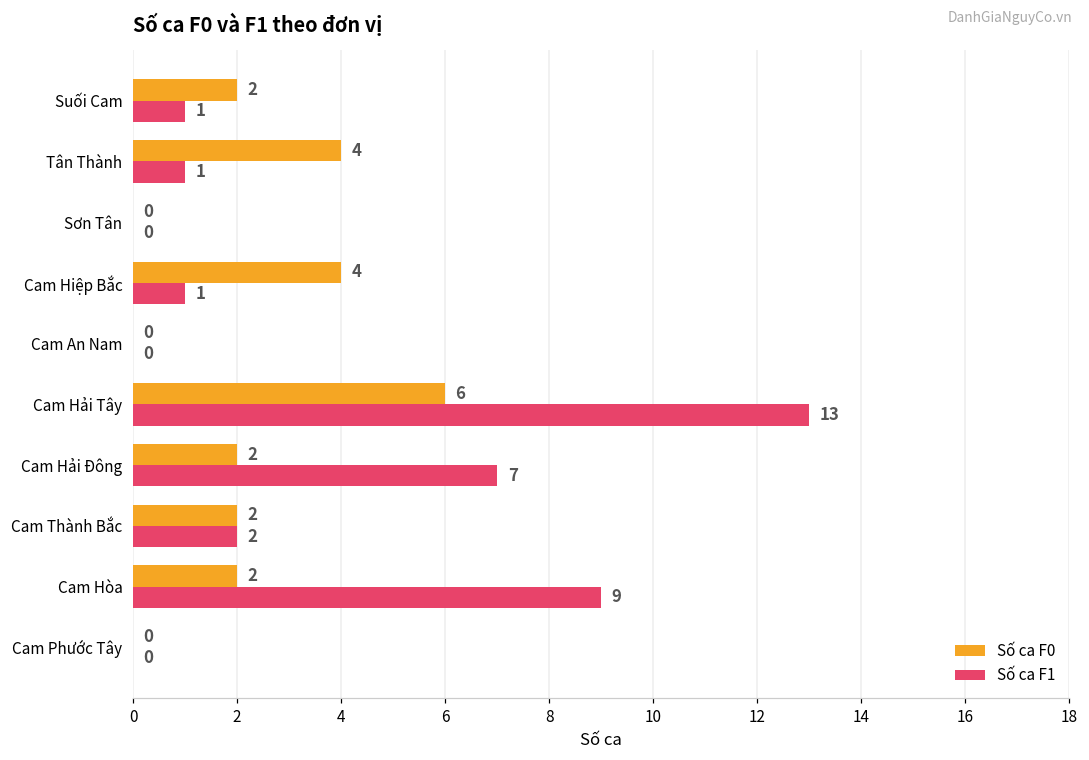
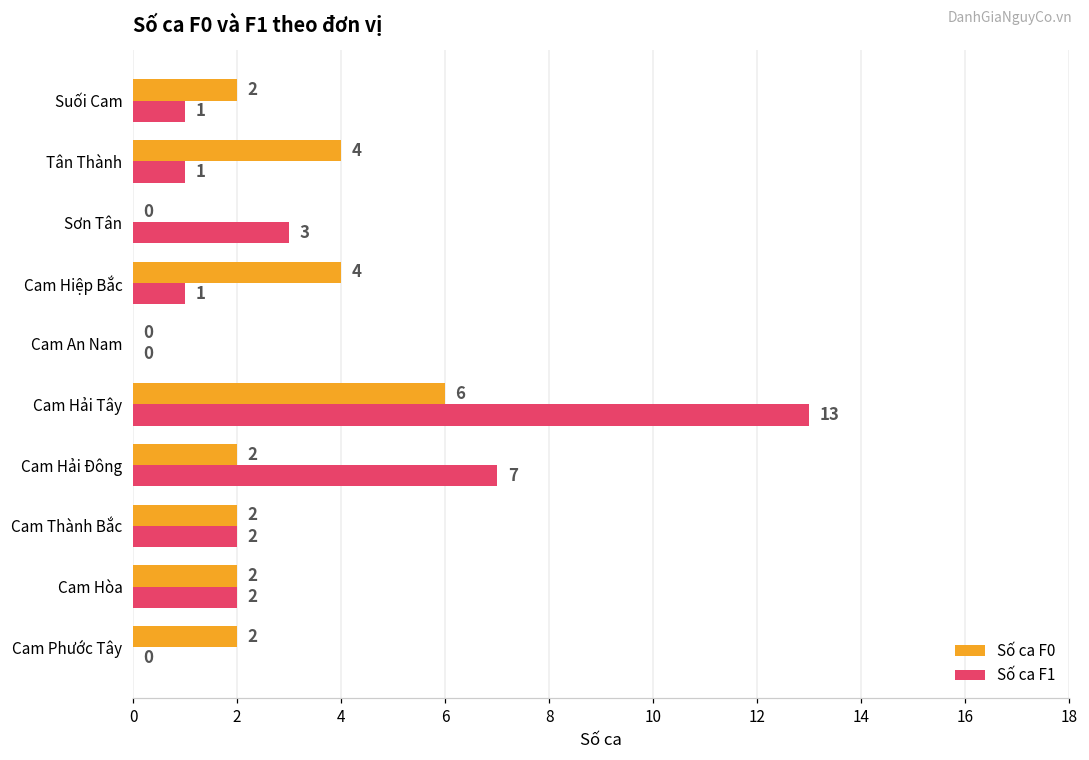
  {
    "Số ca F0": {
      "Suối Cam": 2,
      "Tân Thành": 4,
      "Sơn Tân": 0,
      "Cam Hiệp Bắc": 4,
      "Cam An Nam": 0,
      "Cam Hải Tây": 6,
      "Cam Hải Đông": 2,
      "Cam Thành Bắc": 2,
      "Cam Hòa": 2,
-     "Cam Phước Tây": 0
+     "Cam Phước Tây": 2
    },
    "Số ca F1": {
      "Suối Cam": 1,
      "Tân Thành": 1,
-     "Sơn Tân": 0,
+     "Sơn Tân": 3,
      "Cam Hiệp Bắc": 1,
      "Cam An Nam": 0,
      "Cam Hải Tây": 13,
      "Cam Hải Đông": 7,
      "Cam Thành Bắc": 2,
-     "Cam Hòa": 9,
+     "Cam Hòa": 2,
      "Cam Phước Tây": 0
    }
  }
